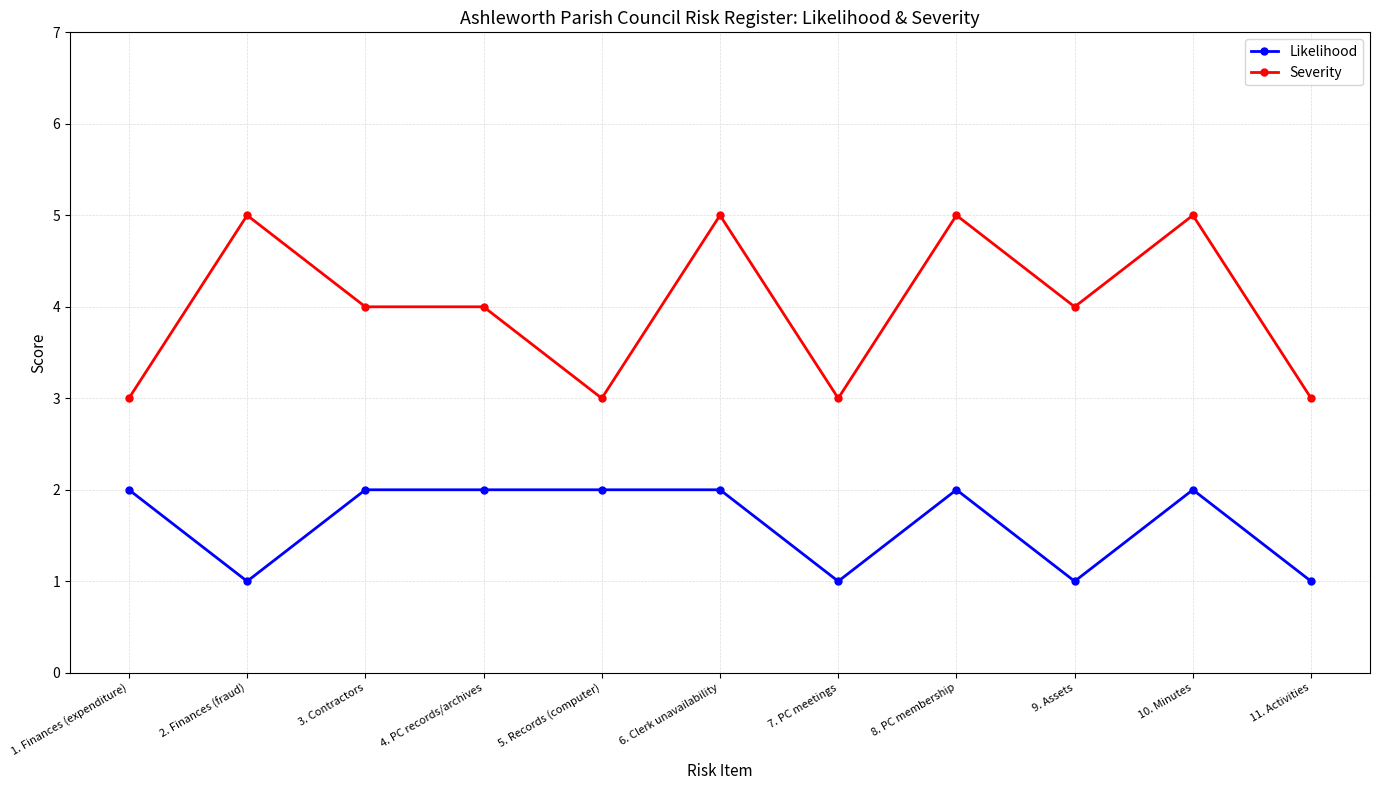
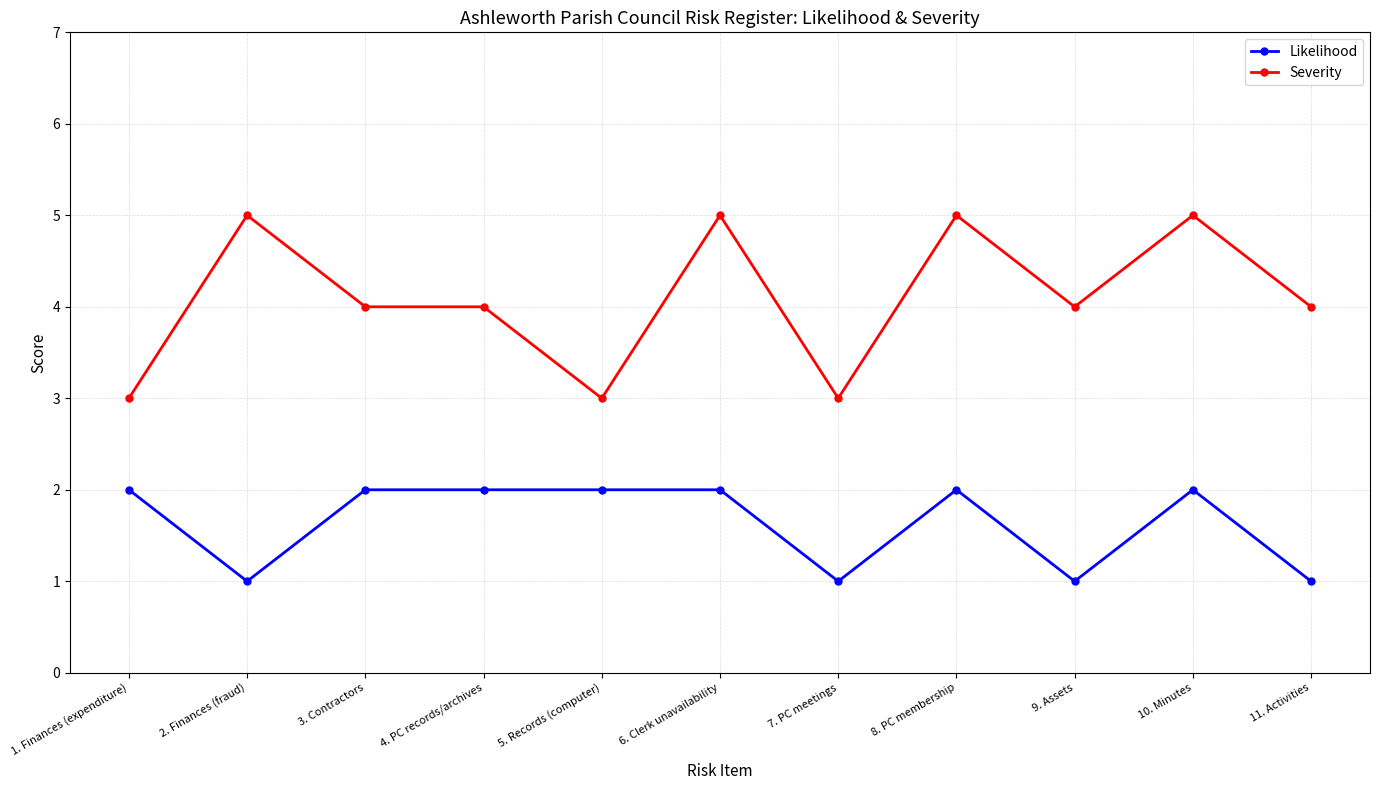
  {
    "Likelihood": {
      "1. Finances (expenditure)": 2,
      "2. Finances (fraud)": 1,
      "3. Contractors": 2,
      "4. PC records/archives": 2,
      "5. Records (computer)": 2,
      "6. Clerk unavailability": 2,
      "7. PC meetings": 1,
      "8. PC membership": 2,
      "9. Assets": 1,
      "10. Minutes": 2,
      "11. Activities": 1
    },
    "Severity": {
      "1. Finances (expenditure)": 3,
      "2. Finances (fraud)": 5,
      "3. Contractors": 4,
      "4. PC records/archives": 4,
      "5. Records (computer)": 3,
      "6. Clerk unavailability": 5,
      "7. PC meetings": 3,
      "8. PC membership": 5,
      "9. Assets": 4,
      "10. Minutes": 5,
-     "11. Activities": 3
+     "11. Activities": 4
    }
  }
